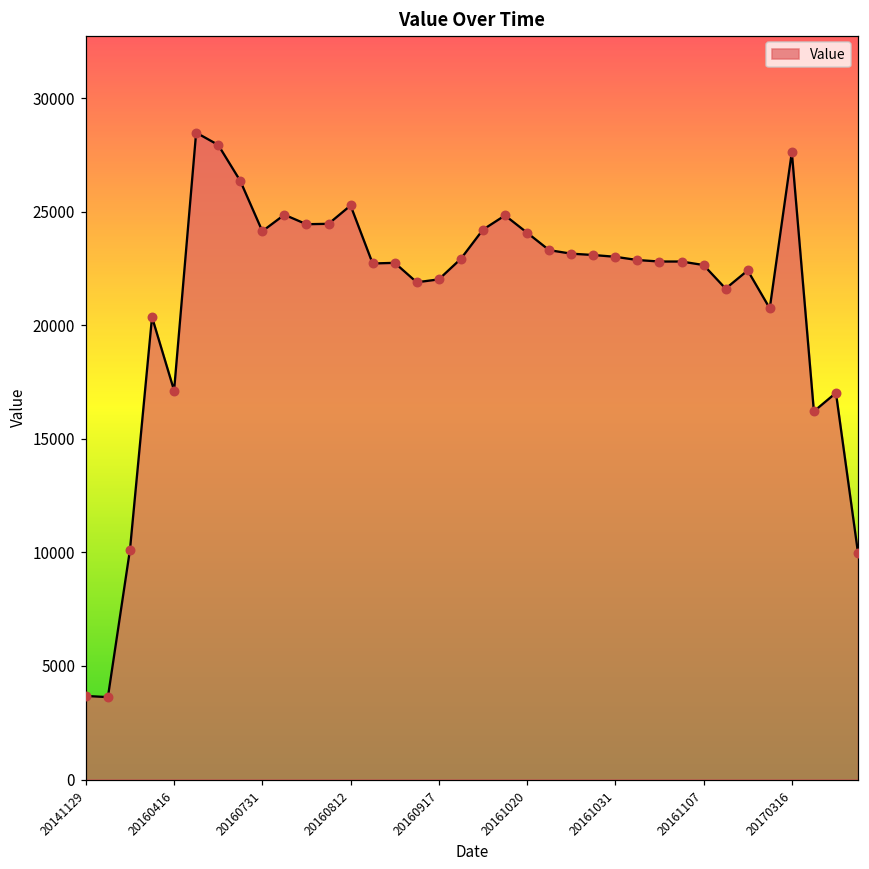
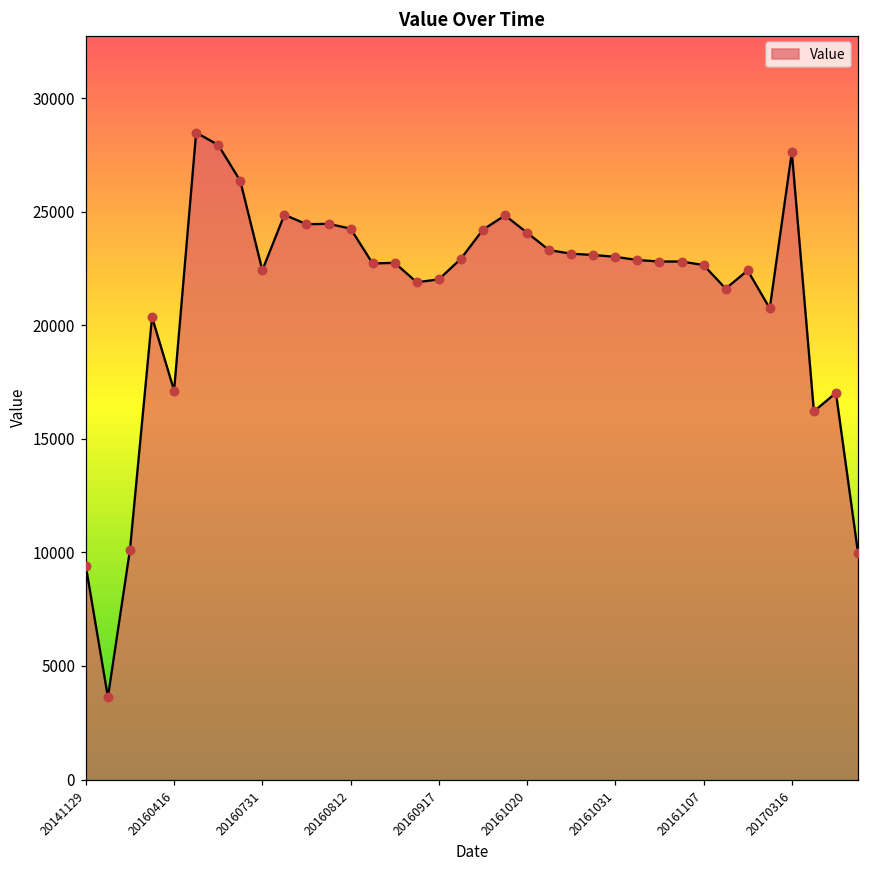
  {
-   "20141129": 3700,
+   "20141129": 9400,
    "20160416": 17100,
-   "20160731": 24100,
-   "20160812": 25300,
+   "20160731": 22400,
+   "20160812": 24300,
    "20160917": 22000,
    "20161020": 24100,
    "20161031": 23000,
    "20161107": 22600,
    "20170316": 27600
  }
